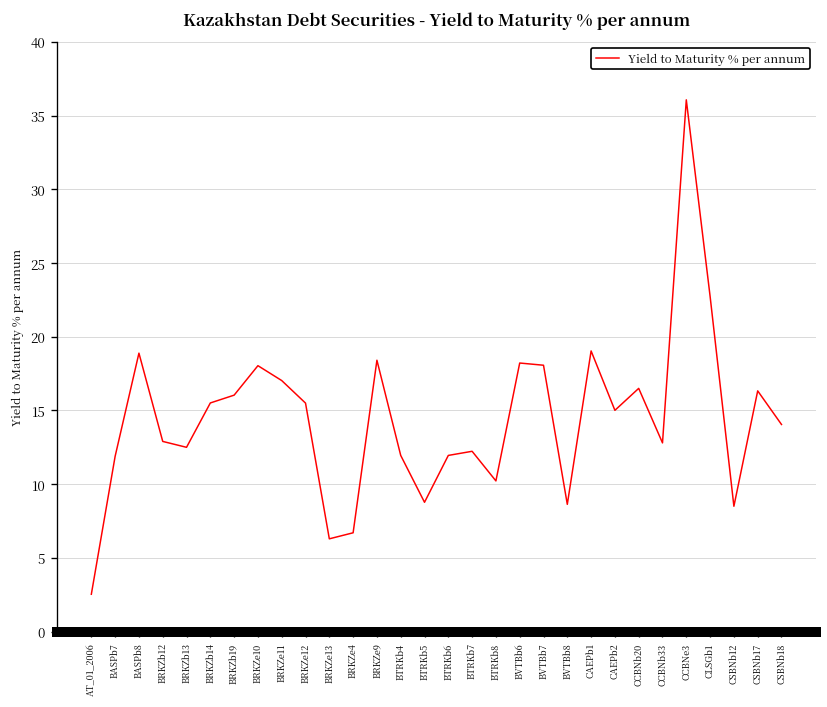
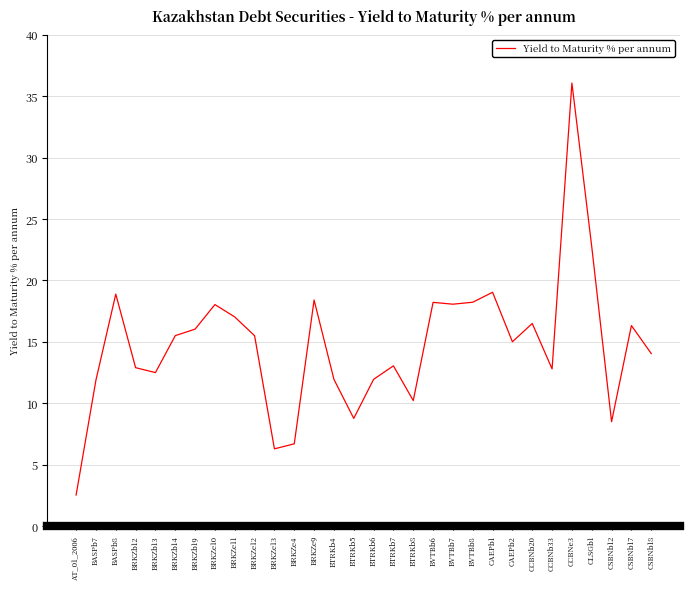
  {
    "AT_01_2006": 2.5,
    "BASPb7": 11.9,
    "BASPb8": 18.9,
    "BRKZb12": 12.9,
    "BRKZb13": 12.5,
    "BRKZb14": 15.5,
    "BRKZb19": 16.0,
    "BRKZe10": 18.0,
    "BRKZe11": 17.0,
    "BRKZe12": 15.5,
    "BRKZe13": 6.3,
    "BRKZe4": 6.7,
    "BRKZe9": 18.4,
    "BTRKb4": 12.0,
    "BTRKb5": 8.8,
    "BTRKb6": 12.0,
-   "BTRKb7": 12.2,
+   "BTRKb7": 13.1,
    "BTRKb8": 10.2,
    "BVTBb6": 18.2,
    "BVTBb7": 18.1,
-   "BVTBb8": 8.6,
+   "BVTBb8": 18.2,
    "CAEPb1": 19.0,
    "CAEPb2": 15.0,
    "CCBNb20": 16.5,
    "CCBNb33": 12.8,
    "CCBNe3": 36.1,
    "CLSGb1": 22.8,
    "CSBNb12": 8.5,
    "CSBNb17": 16.3,
    "CSBNb18": 14.1
  }
